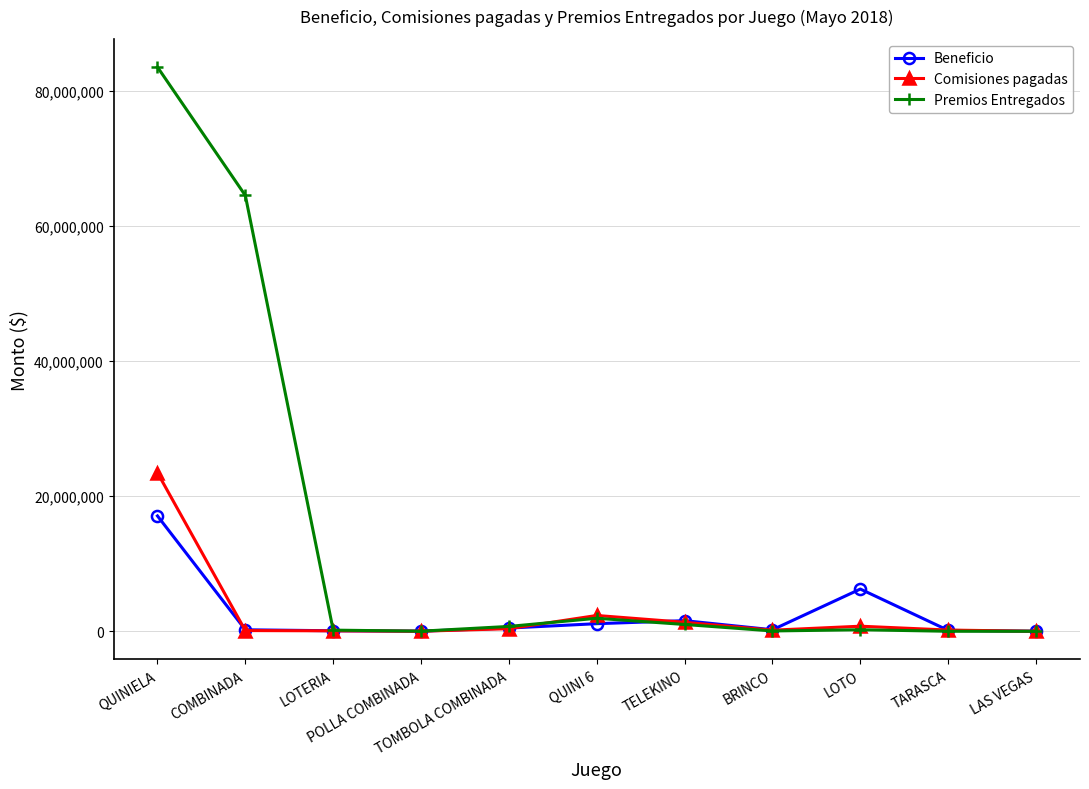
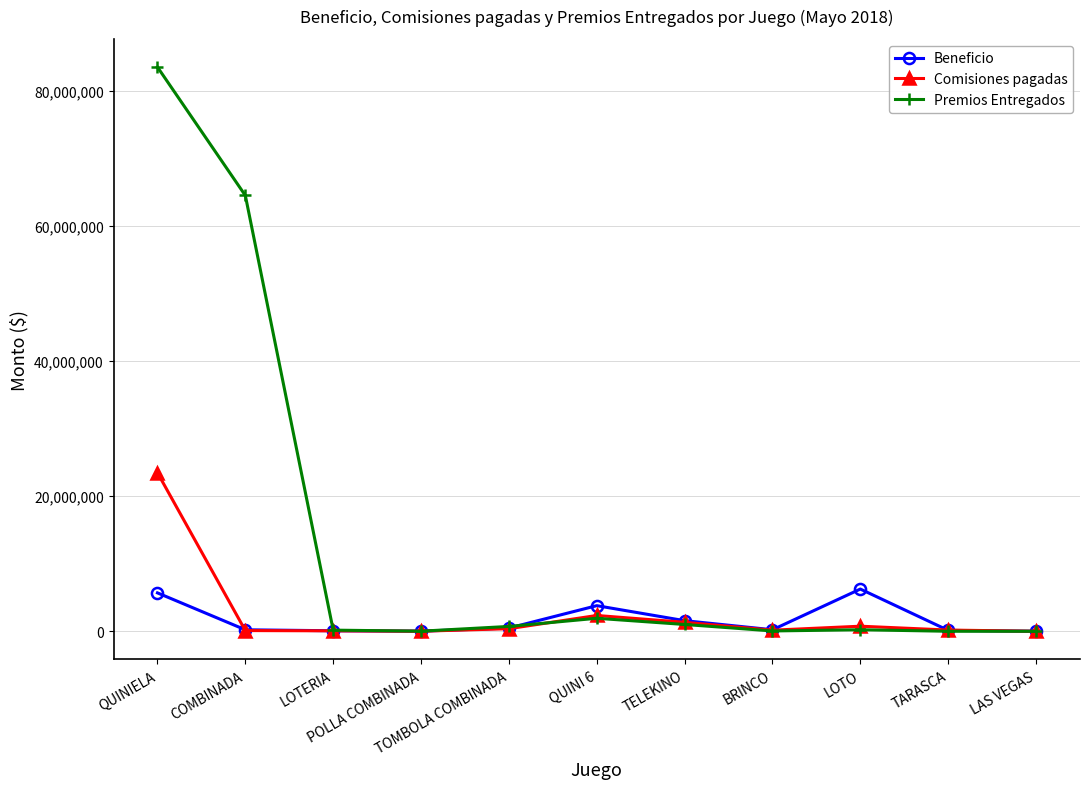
  {
    "Beneficio": {
-     "QUINIELA": "17,000,000",
-     "QUINI 6": "1,000,000",
+     "QUINIELA": "6,000,000",
+     "QUINI 6": "4,000,000",
      "LOTO": "6,000,000"
    },
    "Comisiones pagadas": {
      "QUINIELA": "23,000,000",
      "QUINI 6": "2,000,000",
      "LOTO": "1,000,000"
    },
    "Premios Entregados": {
      "QUINIELA": "84,000,000",
      "COMBINADA": "65,000,000",
      "QUINI 6": "2,000,000",
      "LOTO": "0"
    }
  }
